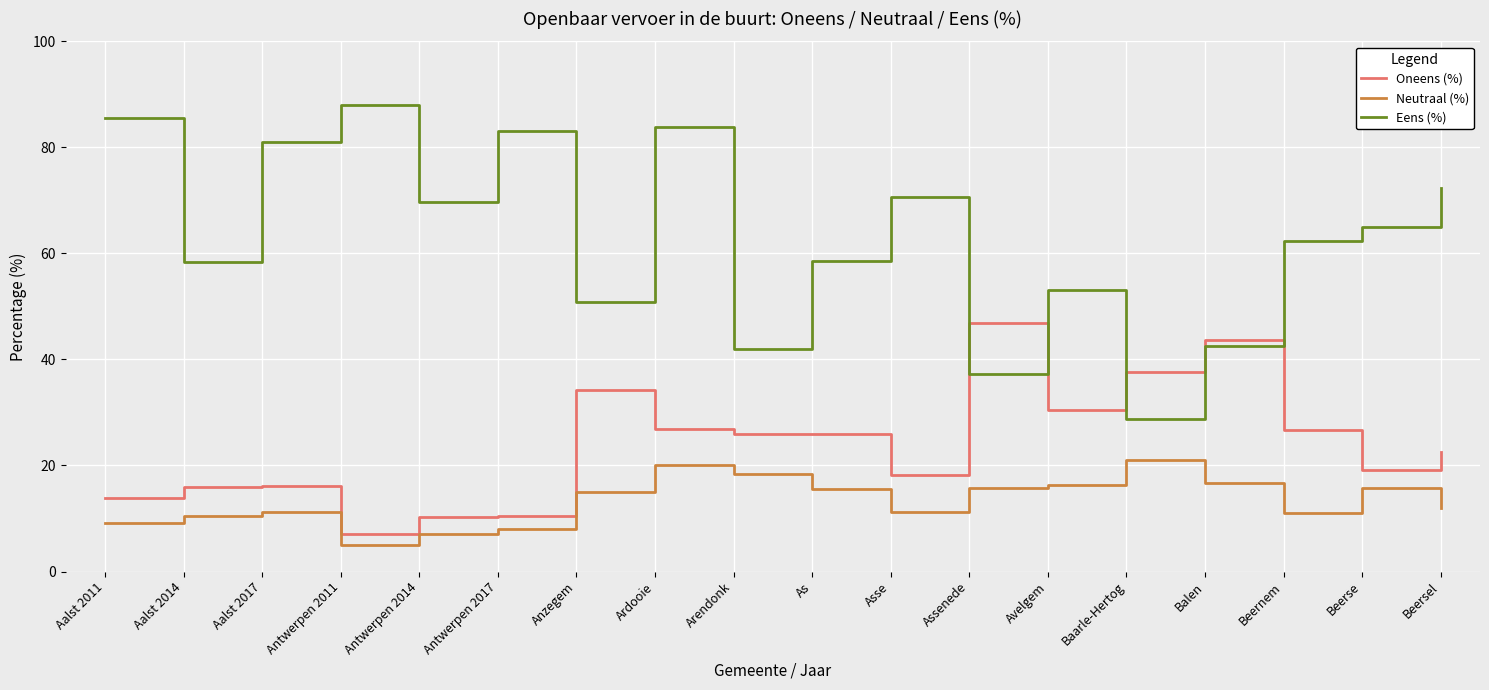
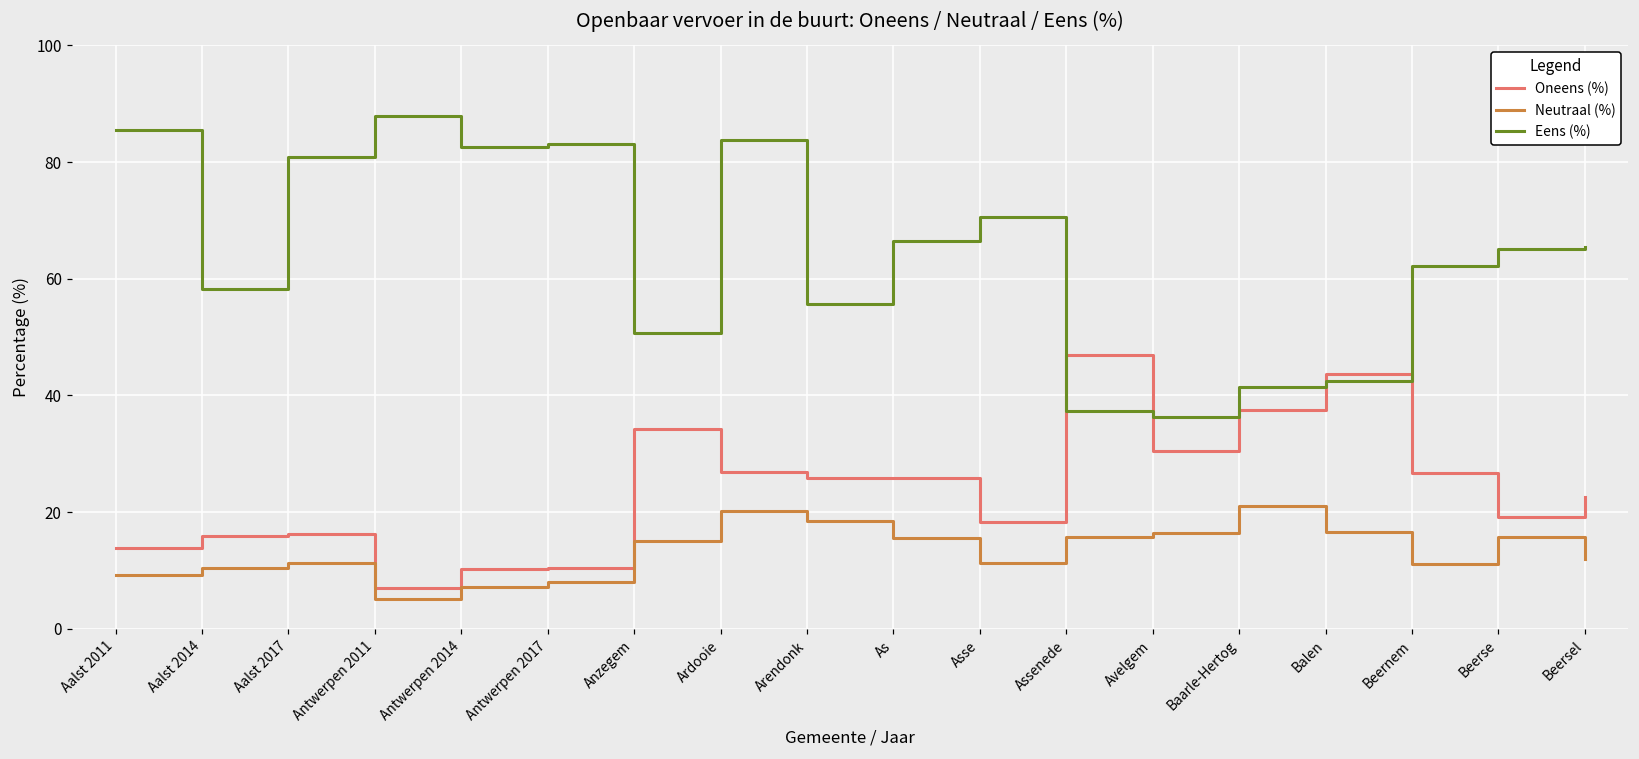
  {
    "Eens (%)": {
      "Aalst 2011": 86,
      "Aalst 2014": 58,
      "Aalst 2017": 81,
      "Antwerpen 2011": 88,
-     "Antwerpen 2014": 70,
+     "Antwerpen 2014": 83,
      "Antwerpen 2017": 83,
      "Anzegem": 51,
      "Ardooie": 84,
-     "Arendonk": 42,
-     "As": 58,
+     "Arendonk": 56,
+     "As": 66,
      "Asse": 71,
      "Assenede": 37,
-     "Avelgem": 53,
-     "Baarle-Hertog": 29,
+     "Avelgem": 36,
+     "Baarle-Hertog": 41,
      "Balen": 42,
      "Beernem": 62,
      "Beerse": 65,
-     "Beersel": 72
+     "Beersel": 66
    }
  }
